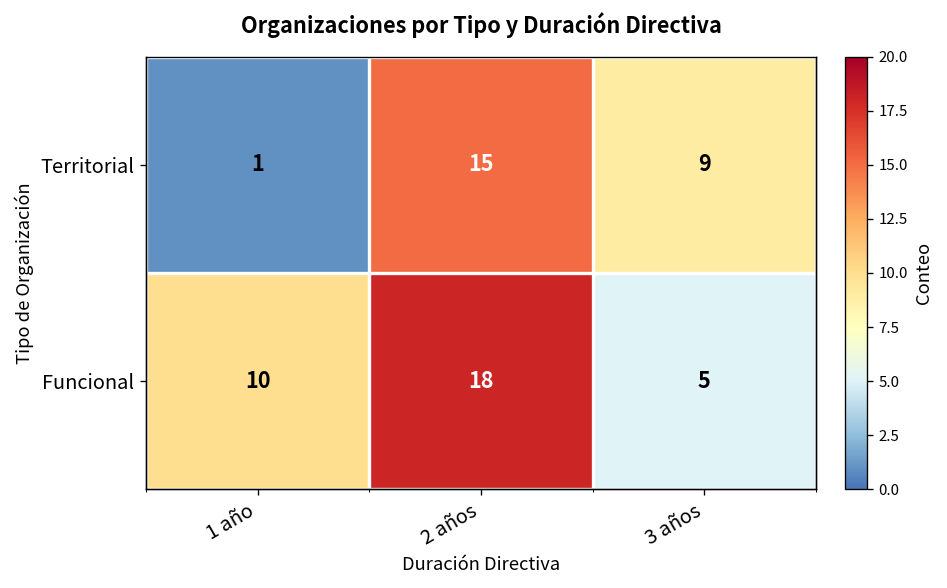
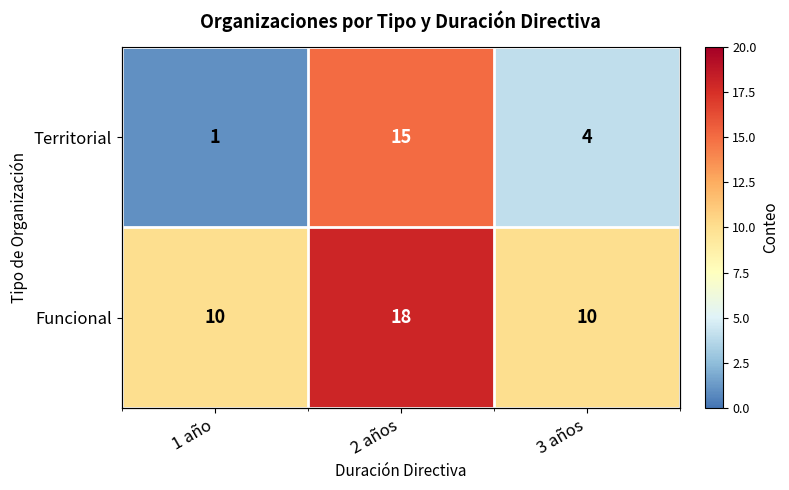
  {
    "Territorial": {
      "1 año": 1,
      "2 años": 15,
-     "3 años": 9
+     "3 años": 4
    },
    "Funcional": {
      "1 año": 10,
      "2 años": 18,
-     "3 años": 5
+     "3 años": 10
    }
  }
